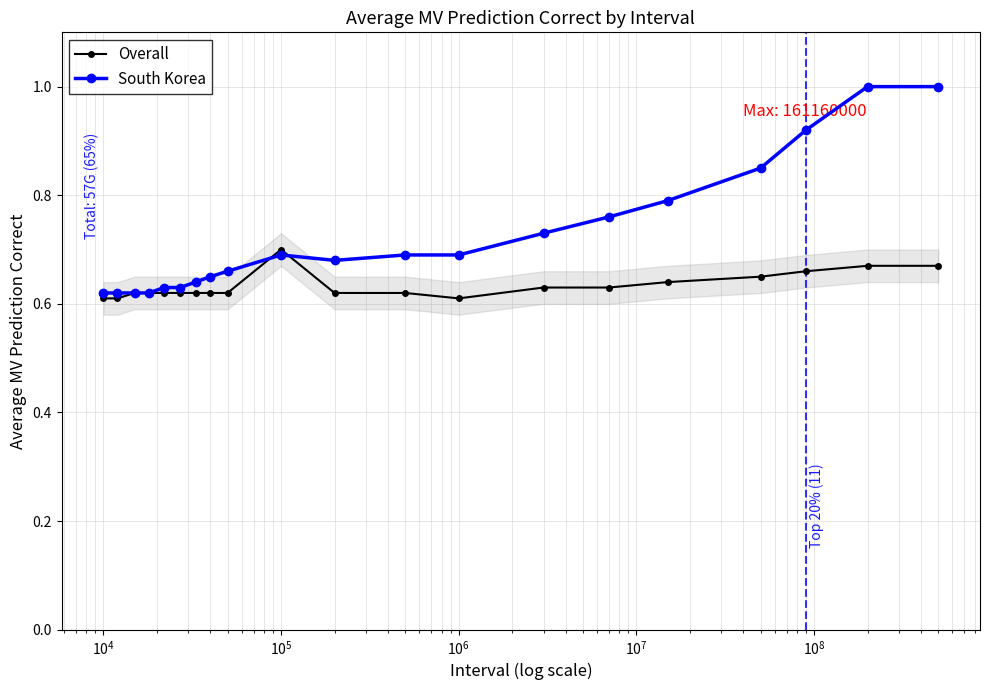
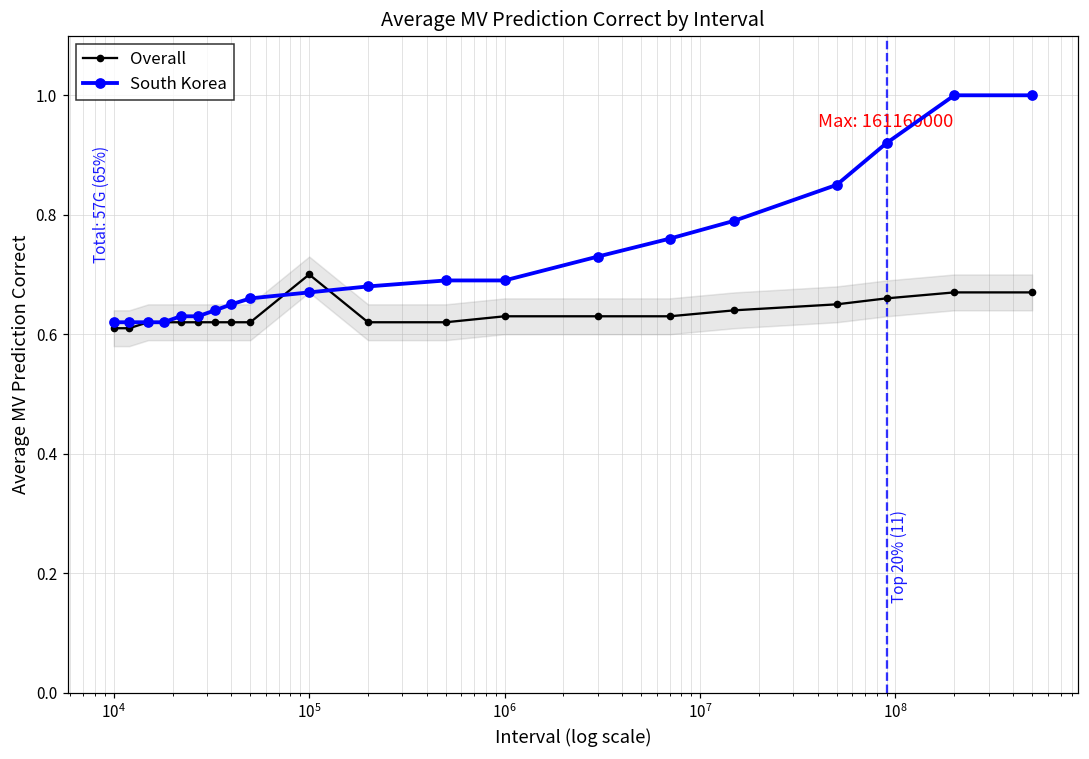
  {
    "Overall": {
      "10^4": 0.61,
      "10^5": 0.70,
-     "10^6": 0.61
+     "10^6": 0.63
    },
    "South Korea": {
      "10^4": 0.62,
-     "10^5": 0.69,
+     "10^5": 0.67,
      "10^6": 0.69
    }
  }
